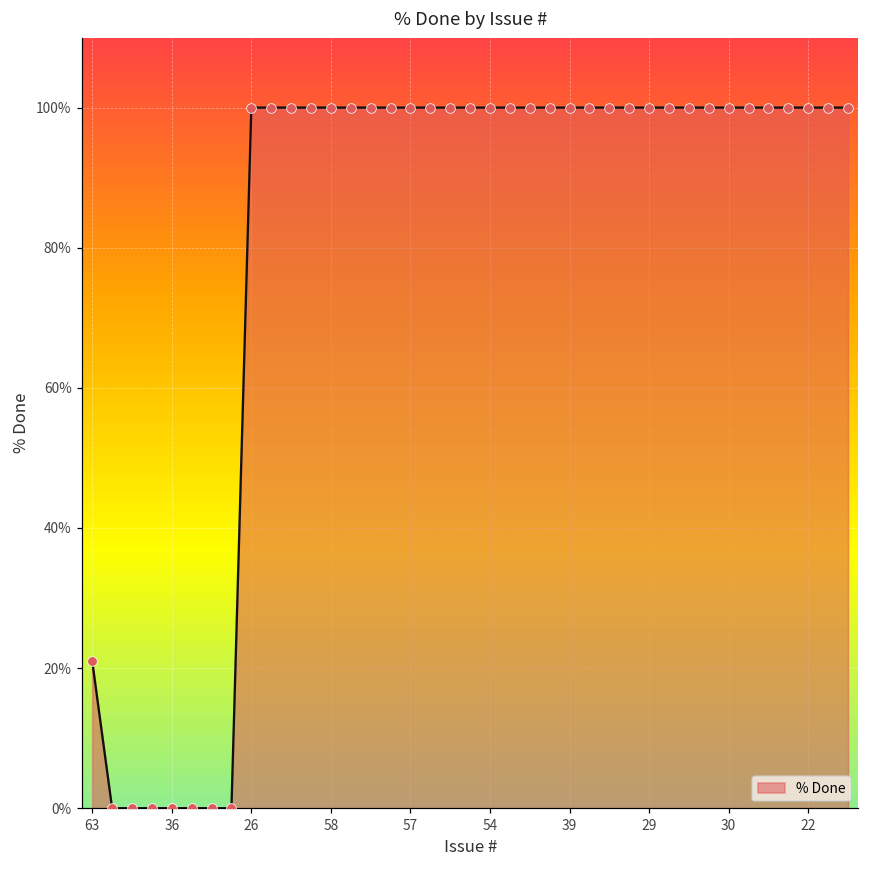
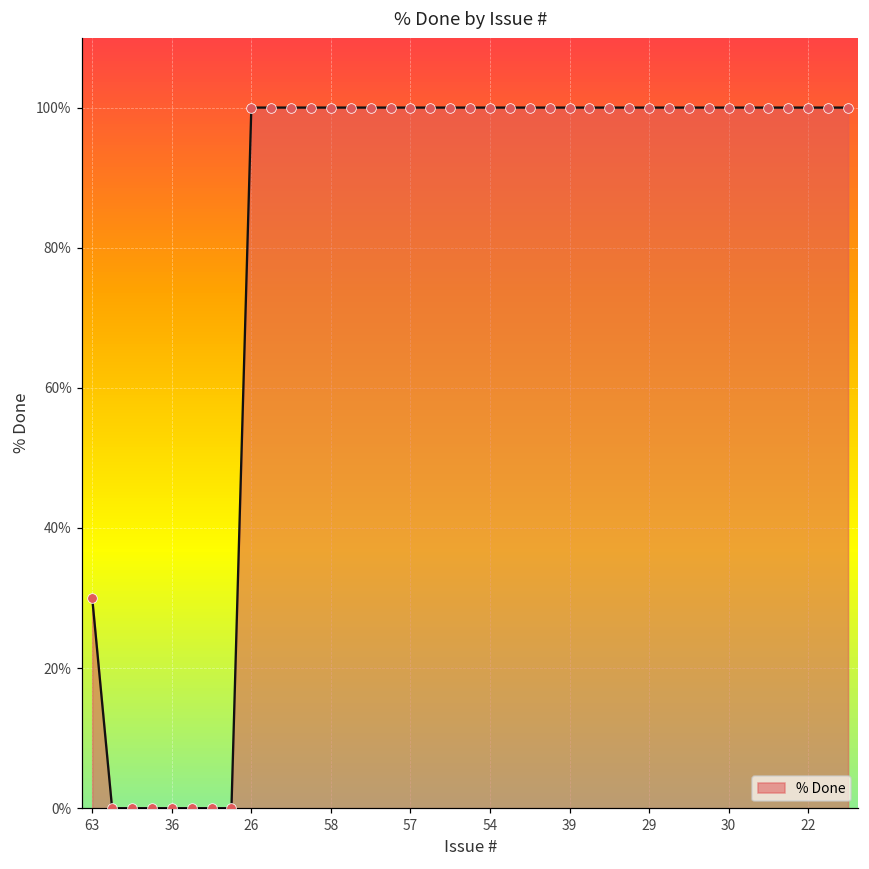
  {
-   "63": "21%",
+   "63": "30%",
    "36": "0%",
    "58": "100%",
    "57": "100%",
    "54": "100%",
    "39": "100%"
  }
